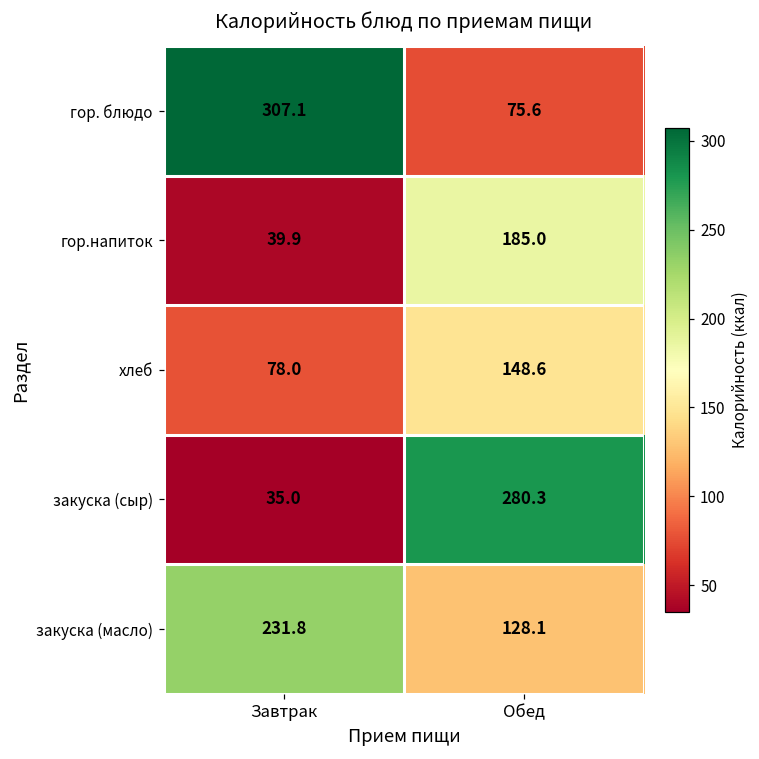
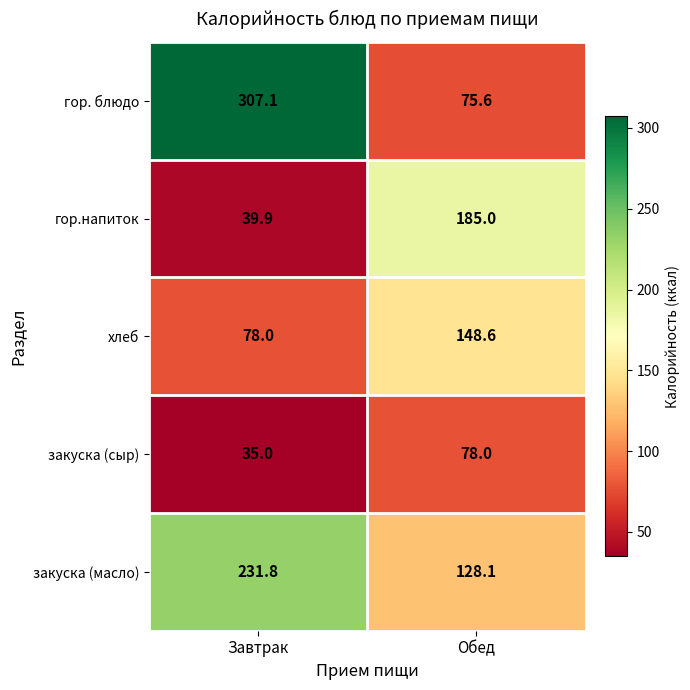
  {
    "гор. блюдо": {
      "Завтрак": 307.1,
      "Обед": 75.6
    },
    "гор.напиток": {
      "Завтрак": 39.9,
      "Обед": 185.0
    },
    "хлеб": {
      "Завтрак": 78.0,
      "Обед": 148.6
    },
    "закуска (сыр)": {
      "Завтрак": 35.0,
-     "Обед": 280.3
+     "Обед": 78.0
    },
    "закуска (масло)": {
      "Завтрак": 231.8,
      "Обед": 128.1
    }
  }
